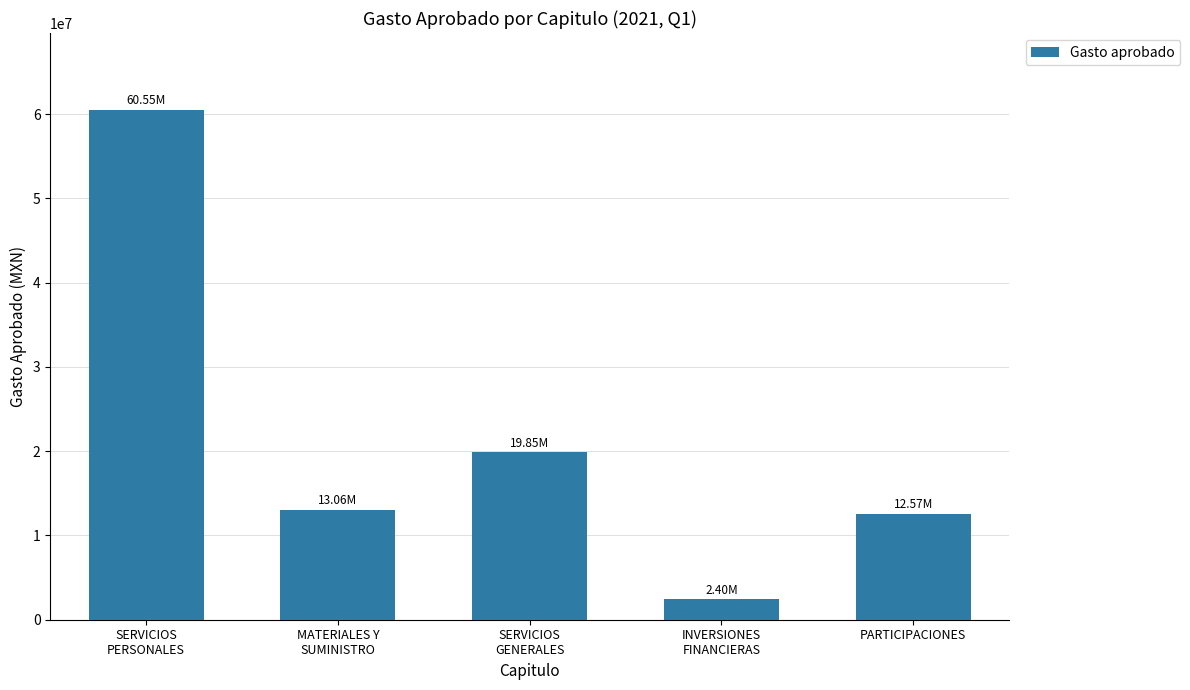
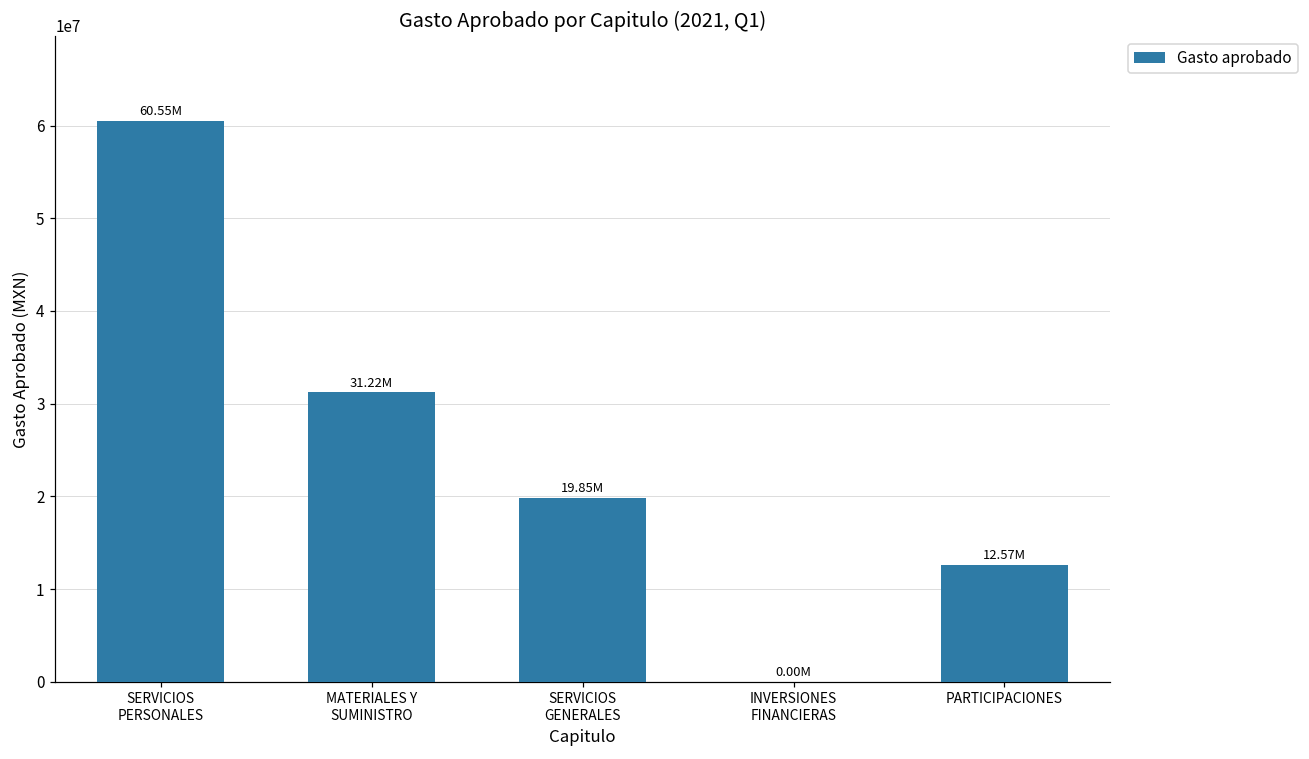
  {
    "SERVICIOS PERSONALES": "60.55M",
-   "MATERIALES Y SUMINISTRO": "13.06M",
+   "MATERIALES Y SUMINISTRO": "31.22M",
    "SERVICIOS GENERALES": "19.85M",
-   "INVERSIONES FINANCIERAS": "2.40M",
+   "INVERSIONES FINANCIERAS": "0.00M",
    "PARTICIPACIONES": "12.57M"
  }
